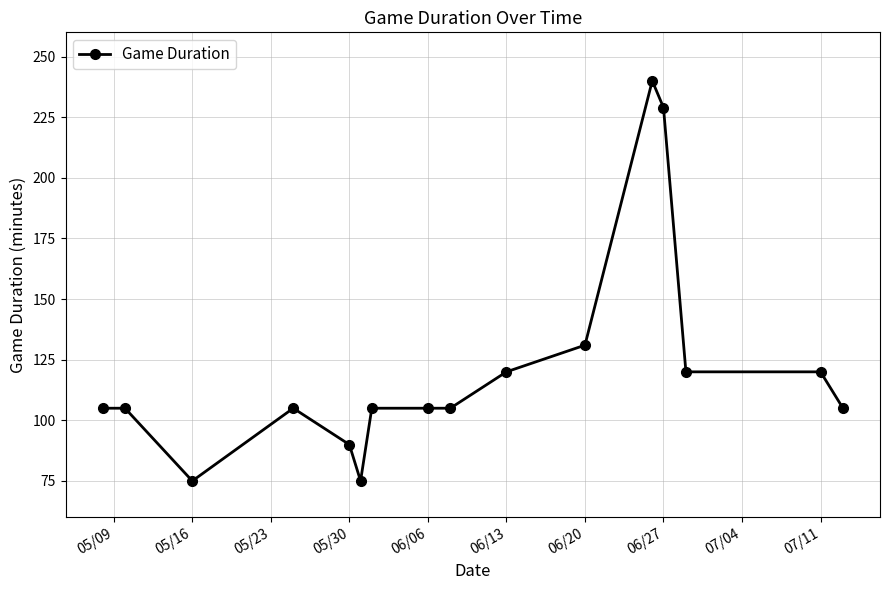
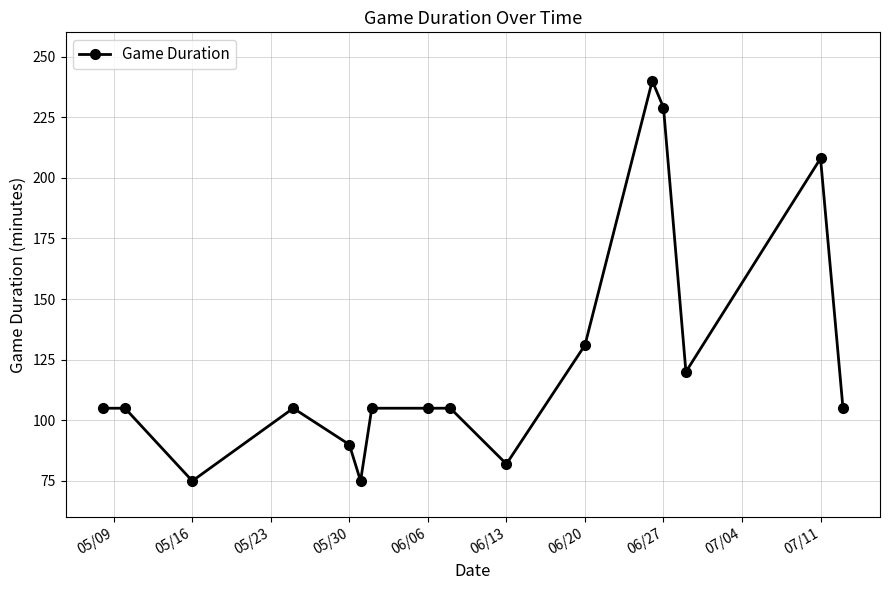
  {
    "05/16": 75,
    "05/30": 90,
    "06/06": 105,
-   "06/13": 120,
+   "06/13": 82,
    "06/20": 131,
    "06/27": 229,
-   "07/11": 120
+   "07/11": 208
  }
